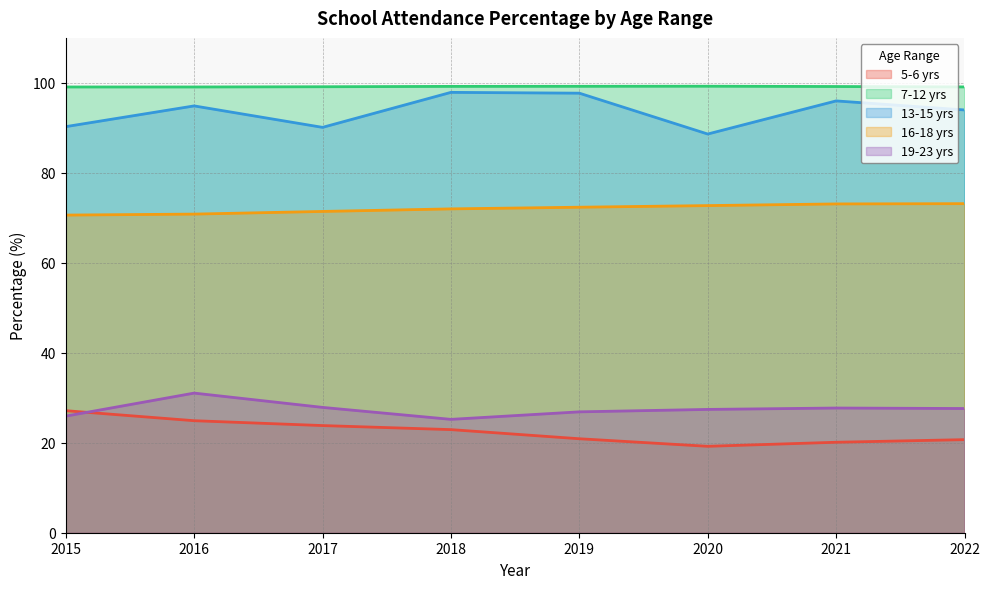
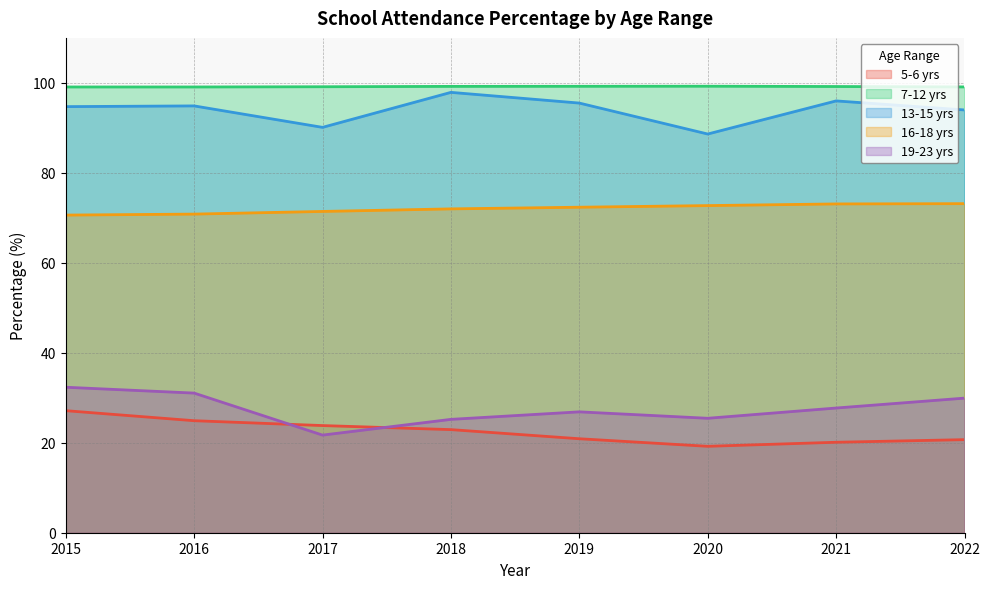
  {
    "7-12 yrs": {
      "2015": 99,
      "2016": 99,
      "2017": 99,
      "2018": 99,
      "2019": 99,
      "2020": 99,
      "2021": 99,
      "2022": 99
    },
    "13-15 yrs": {
-     "2015": 90,
+     "2015": 95,
      "2016": 95,
      "2017": 90,
      "2018": 98,
-     "2019": 98,
+     "2019": 96,
      "2020": 89,
      "2021": 96,
      "2022": 94
    },
    "19-23 yrs": {
-     "2015": 26,
+     "2015": 32,
      "2016": 31,
-     "2017": 28,
+     "2017": 22,
      "2018": 25,
      "2019": 27,
-     "2020": 27,
+     "2020": 25,
      "2021": 28,
-     "2022": 28
+     "2022": 30
    }
  }
